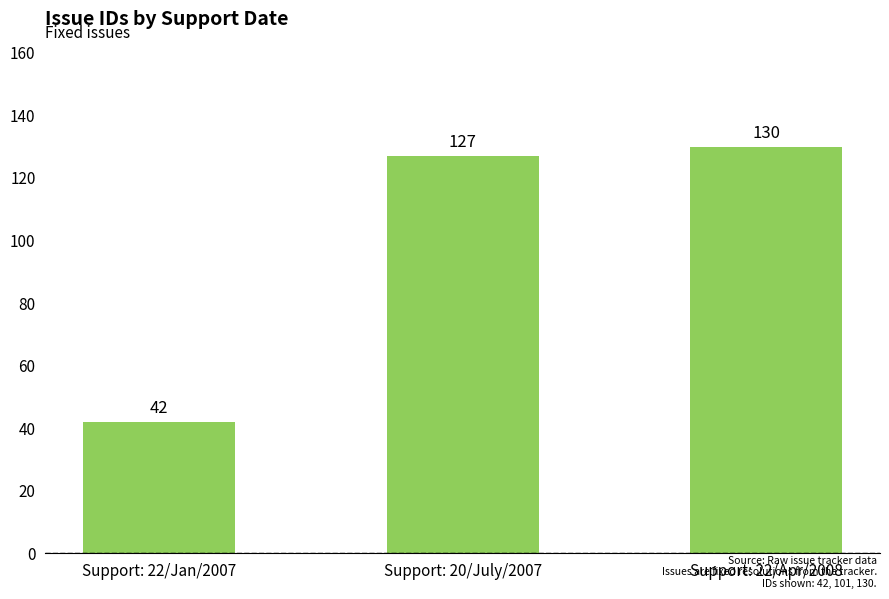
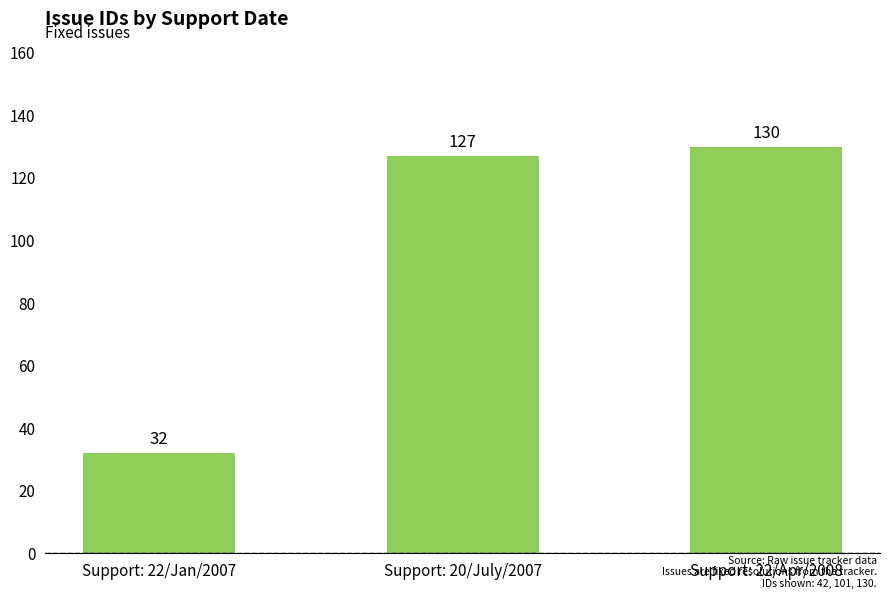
  {
-   "Support: 22/Jan/2007": 42,
+   "Support: 22/Jan/2007": 32,
    "Support: 20/July/2007": 127,
    "Support: 22/Apr/2008": 130
  }
